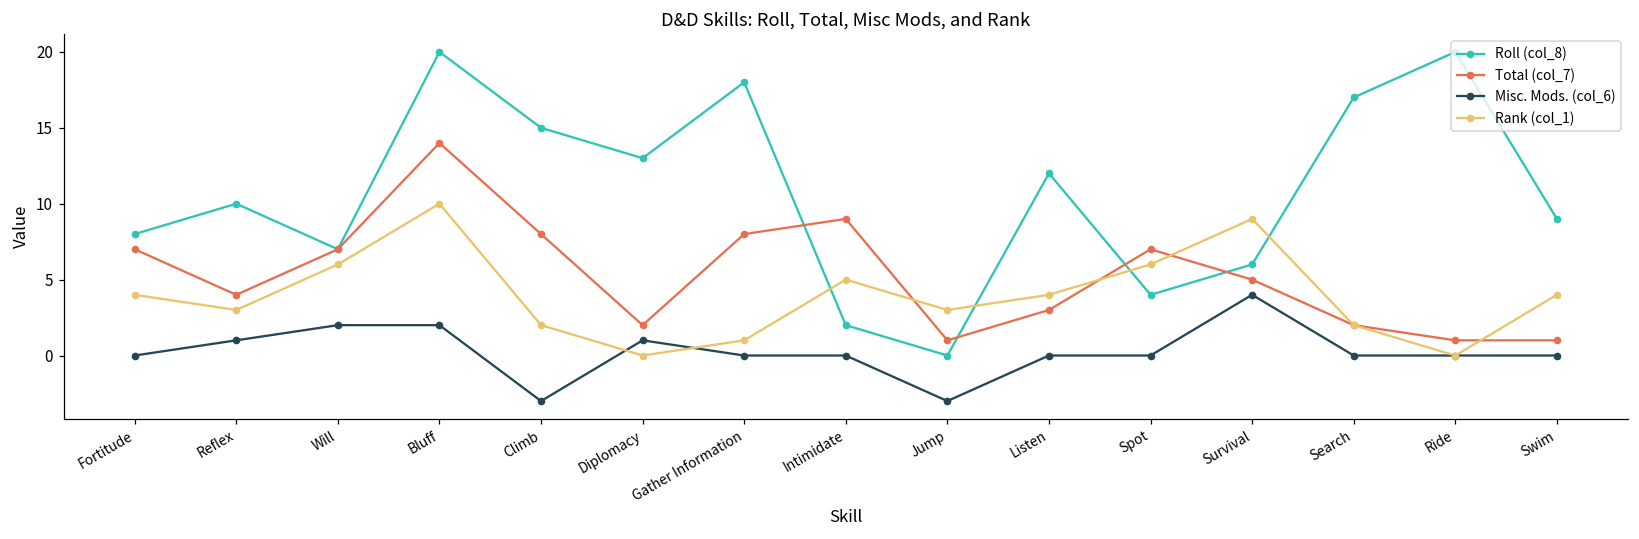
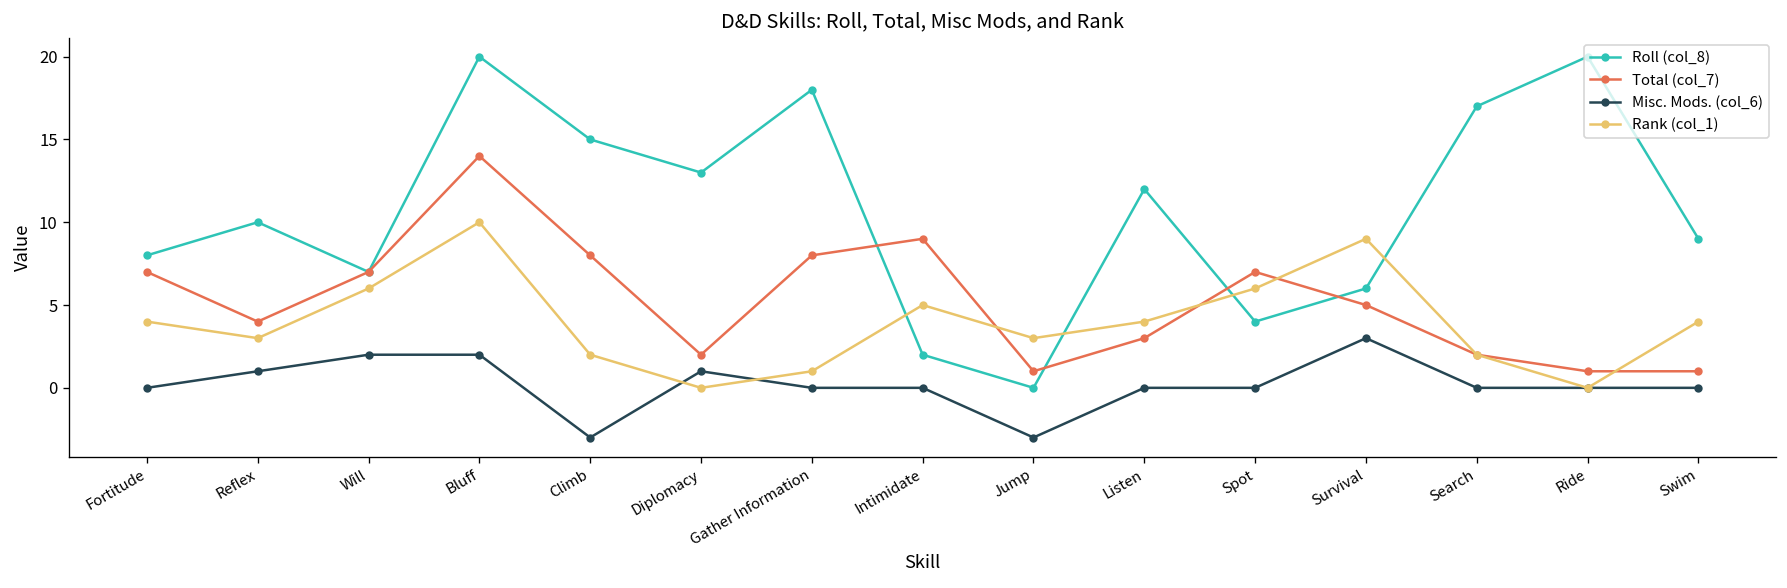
  {
    "Roll (col_8)": {
      "Fortitude": 8,
      "Reflex": 10,
      "Bluff": 20,
      "Climb": 15,
      "Diplomacy": 13,
      "Gather Information": 18,
      "Intimidate": 2,
      "Jump": 0,
      "Listen": 12,
      "Spot": 4,
      "Survival": 6,
      "Search": 17,
      "Swim": 9
    },
    "Total (col_7)": {
      "Fortitude": 7,
      "Reflex": 4,
      "Bluff": 14,
      "Climb": 8,
      "Diplomacy": 2,
      "Gather Information": 8,
      "Intimidate": 9,
      "Jump": 1,
      "Listen": 3,
      "Spot": 7,
      "Survival": 5,
      "Ride": 1,
      "Swim": 1
    },
    "Misc. Mods. (col_6)": {
      "Fortitude": 0,
      "Reflex": 1,
      "Will": 2,
      "Bluff": 2,
      "Climb": -3,
      "Diplomacy": 1,
      "Gather Information": 0,
      "Intimidate": 0,
      "Jump": -3,
      "Listen": 0,
      "Spot": 0,
-     "Survival": 4,
+     "Survival": 3,
      "Search": 0,
      "Swim": 0
    },
    "Rank (col_1)": {
      "Fortitude": 4,
      "Reflex": 3,
      "Will": 6,
      "Bluff": 10,
      "Climb": 2,
      "Diplomacy": 0,
      "Gather Information": 1,
      "Intimidate": 5,
      "Jump": 3,
      "Listen": 4,
      "Spot": 6,
      "Survival": 9,
      "Swim": 4
    }
  }
